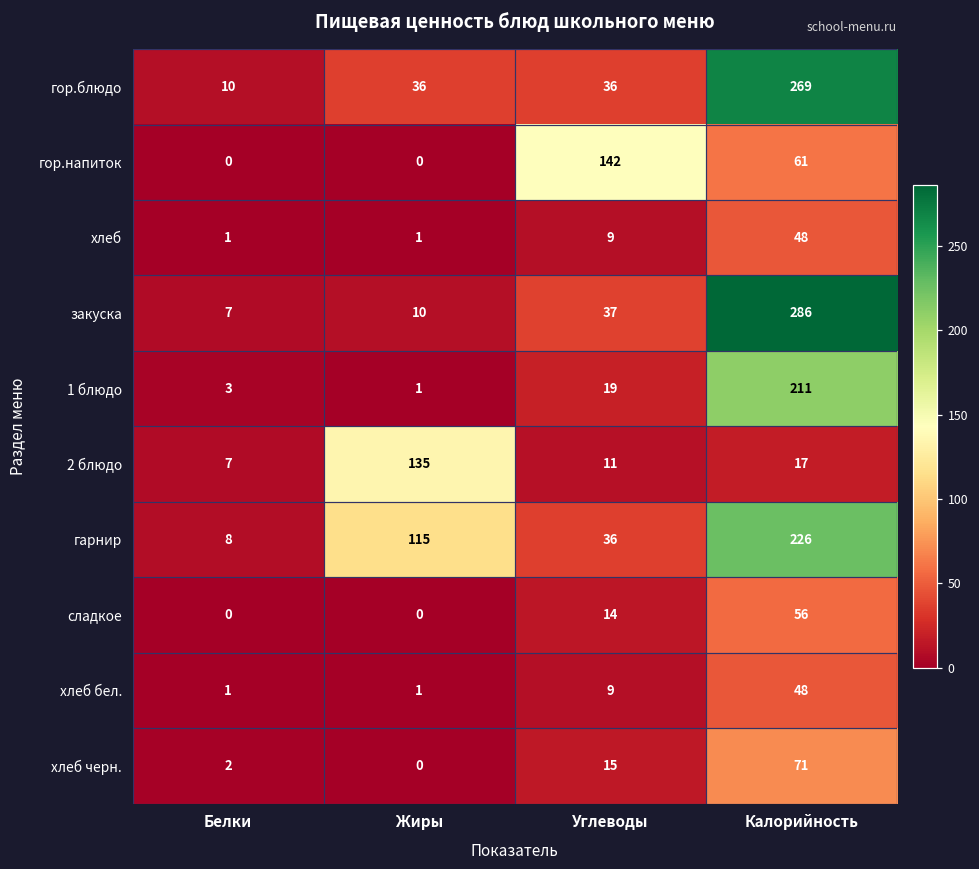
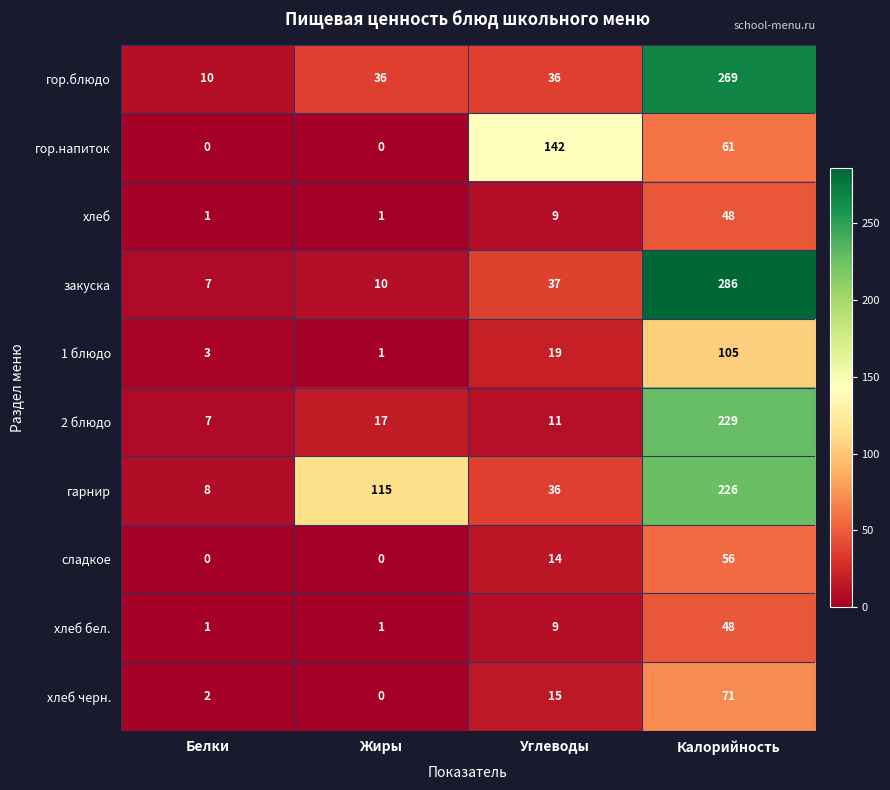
  {
    "гор.блюдо": {
      "Белки": 10,
      "Жиры": 36,
      "Углеводы": 36,
      "Калорийность": 269
    },
    "гор.напиток": {
      "Белки": 0,
      "Жиры": 0,
      "Углеводы": 142,
      "Калорийность": 61
    },
    "хлеб": {
      "Белки": 1,
      "Жиры": 1,
      "Углеводы": 9,
      "Калорийность": 48
    },
    "закуска": {
      "Белки": 7,
      "Жиры": 10,
      "Углеводы": 37,
      "Калорийность": 286
    },
    "1 блюдо": {
      "Белки": 3,
      "Жиры": 1,
      "Углеводы": 19,
-     "Калорийность": 211
+     "Калорийность": 105
    },
    "2 блюдо": {
      "Белки": 7,
-     "Жиры": 135,
+     "Жиры": 17,
      "Углеводы": 11,
-     "Калорийность": 17
+     "Калорийность": 229
    },
    "гарнир": {
      "Белки": 8,
      "Жиры": 115,
      "Углеводы": 36,
      "Калорийность": 226
    },
    "сладкое": {
      "Белки": 0,
      "Жиры": 0,
      "Углеводы": 14,
      "Калорийность": 56
    },
    "хлеб бел.": {
      "Белки": 1,
      "Жиры": 1,
      "Углеводы": 9,
      "Калорийность": 48
    },
    "хлеб черн.": {
      "Белки": 2,
      "Жиры": 0,
      "Углеводы": 15,
      "Калорийность": 71
    }
  }
